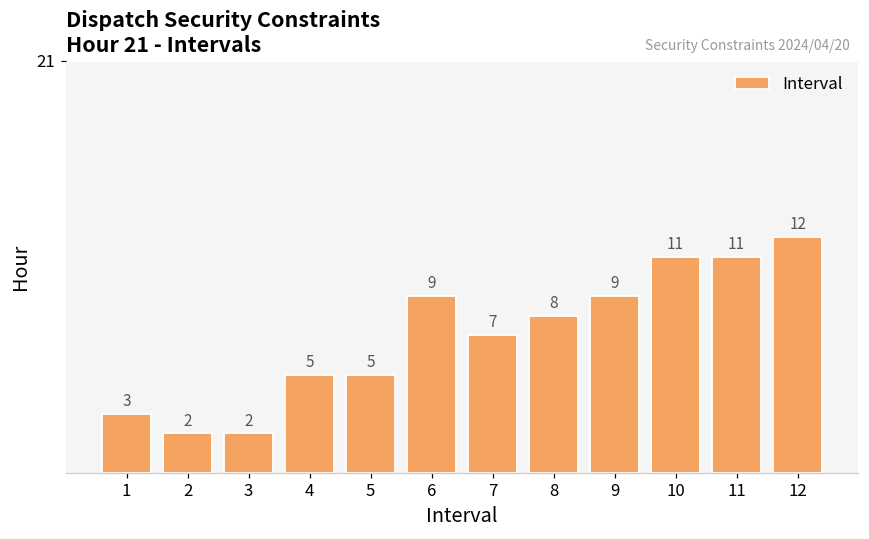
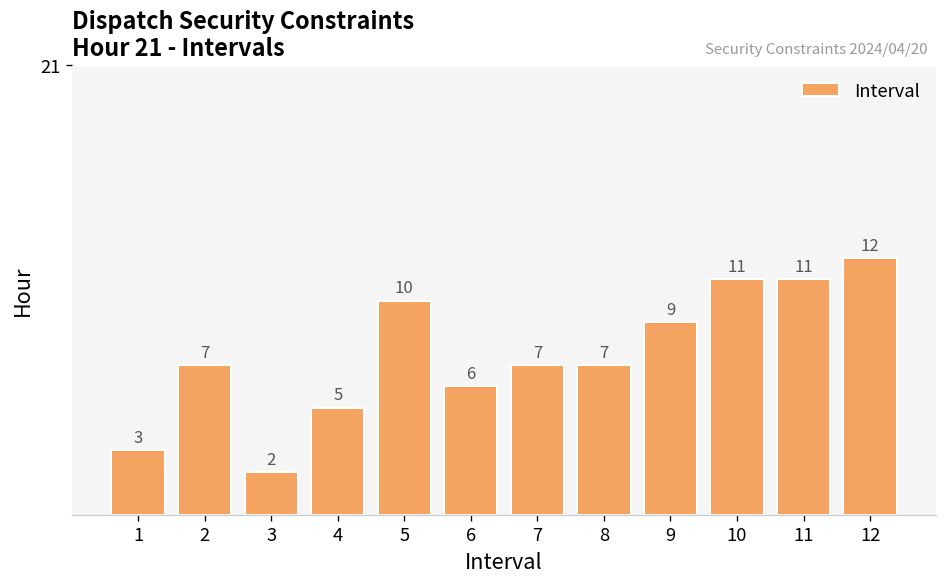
  {
    "1": 3,
-   "2": 2,
+   "2": 7,
    "3": 2,
    "4": 5,
-   "5": 5,
-   "6": 9,
+   "5": 10,
+   "6": 6,
    "7": 7,
-   "8": 8,
+   "8": 7,
    "9": 9,
    "10": 11,
    "11": 11,
    "12": 12
  }
